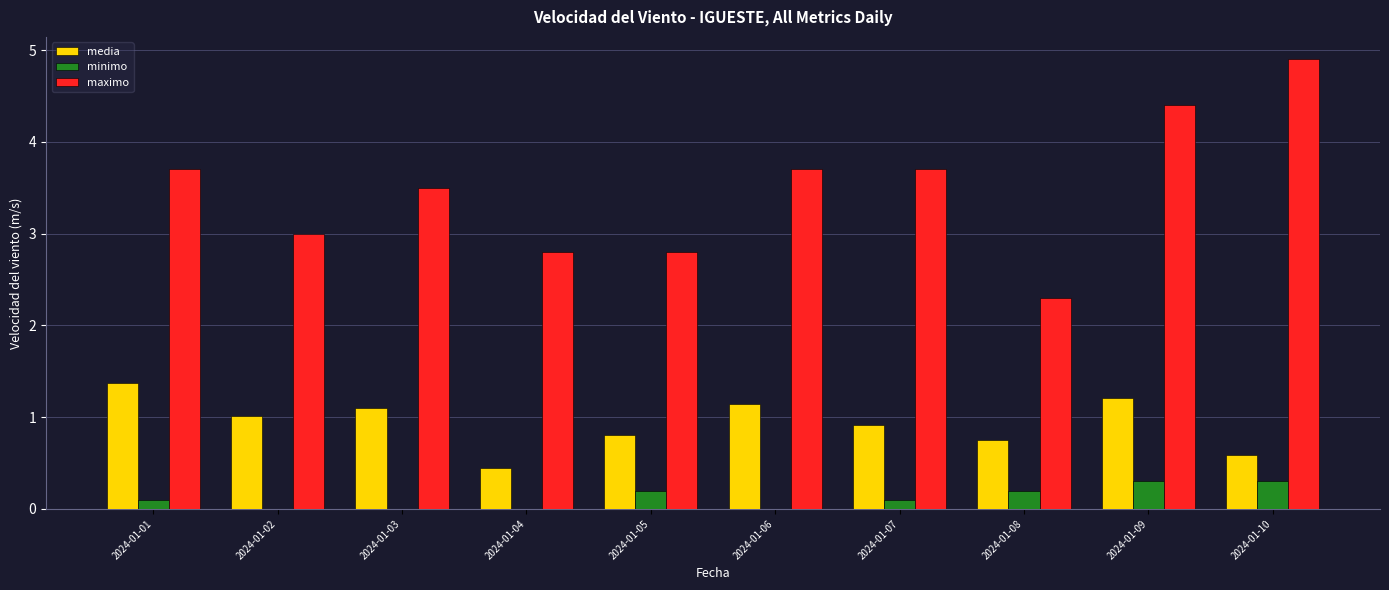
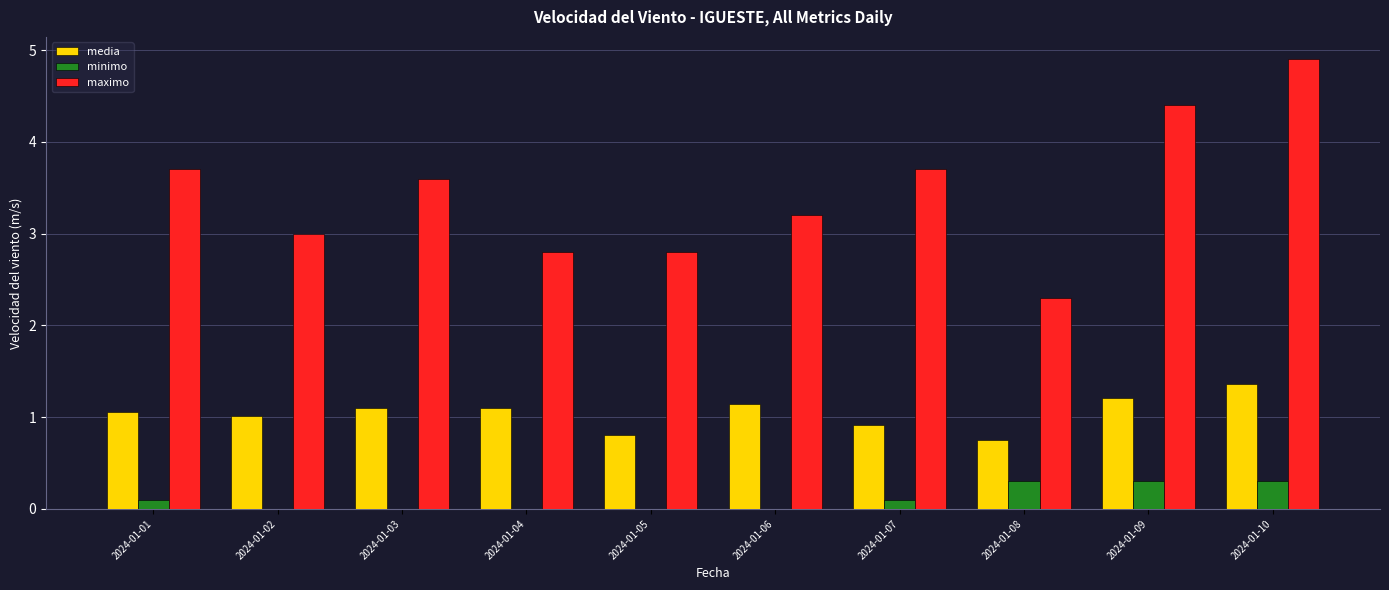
  {
    "media": {
-     "2024-01-01": 1.4,
+     "2024-01-01": 1.1,
      "2024-01-02": 1.0,
      "2024-01-03": 1.1,
-     "2024-01-04": 0.4,
+     "2024-01-04": 1.1,
      "2024-01-05": 0.8,
      "2024-01-06": 1.1,
      "2024-01-07": 0.9,
      "2024-01-08": 0.8,
      "2024-01-09": 1.2,
-     "2024-01-10": 0.6
+     "2024-01-10": 1.4
    },
    "minimo": {
      "2024-01-01": 0.1,
      "2024-01-02": 0.0,
      "2024-01-03": 0.0,
      "2024-01-04": 0.0,
-     "2024-01-05": 0.2,
+     "2024-01-05": 0.0,
      "2024-01-06": 0.0,
      "2024-01-07": 0.1,
-     "2024-01-08": 0.2,
+     "2024-01-08": 0.3,
      "2024-01-09": 0.3,
      "2024-01-10": 0.3
    },
    "maximo": {
      "2024-01-01": 3.7,
      "2024-01-02": 3.0,
-     "2024-01-03": 3.5,
+     "2024-01-03": 3.6,
      "2024-01-04": 2.8,
      "2024-01-05": 2.8,
-     "2024-01-06": 3.7,
+     "2024-01-06": 3.2,
      "2024-01-07": 3.7,
      "2024-01-08": 2.3,
      "2024-01-09": 4.4,
      "2024-01-10": 4.9
    }
  }
